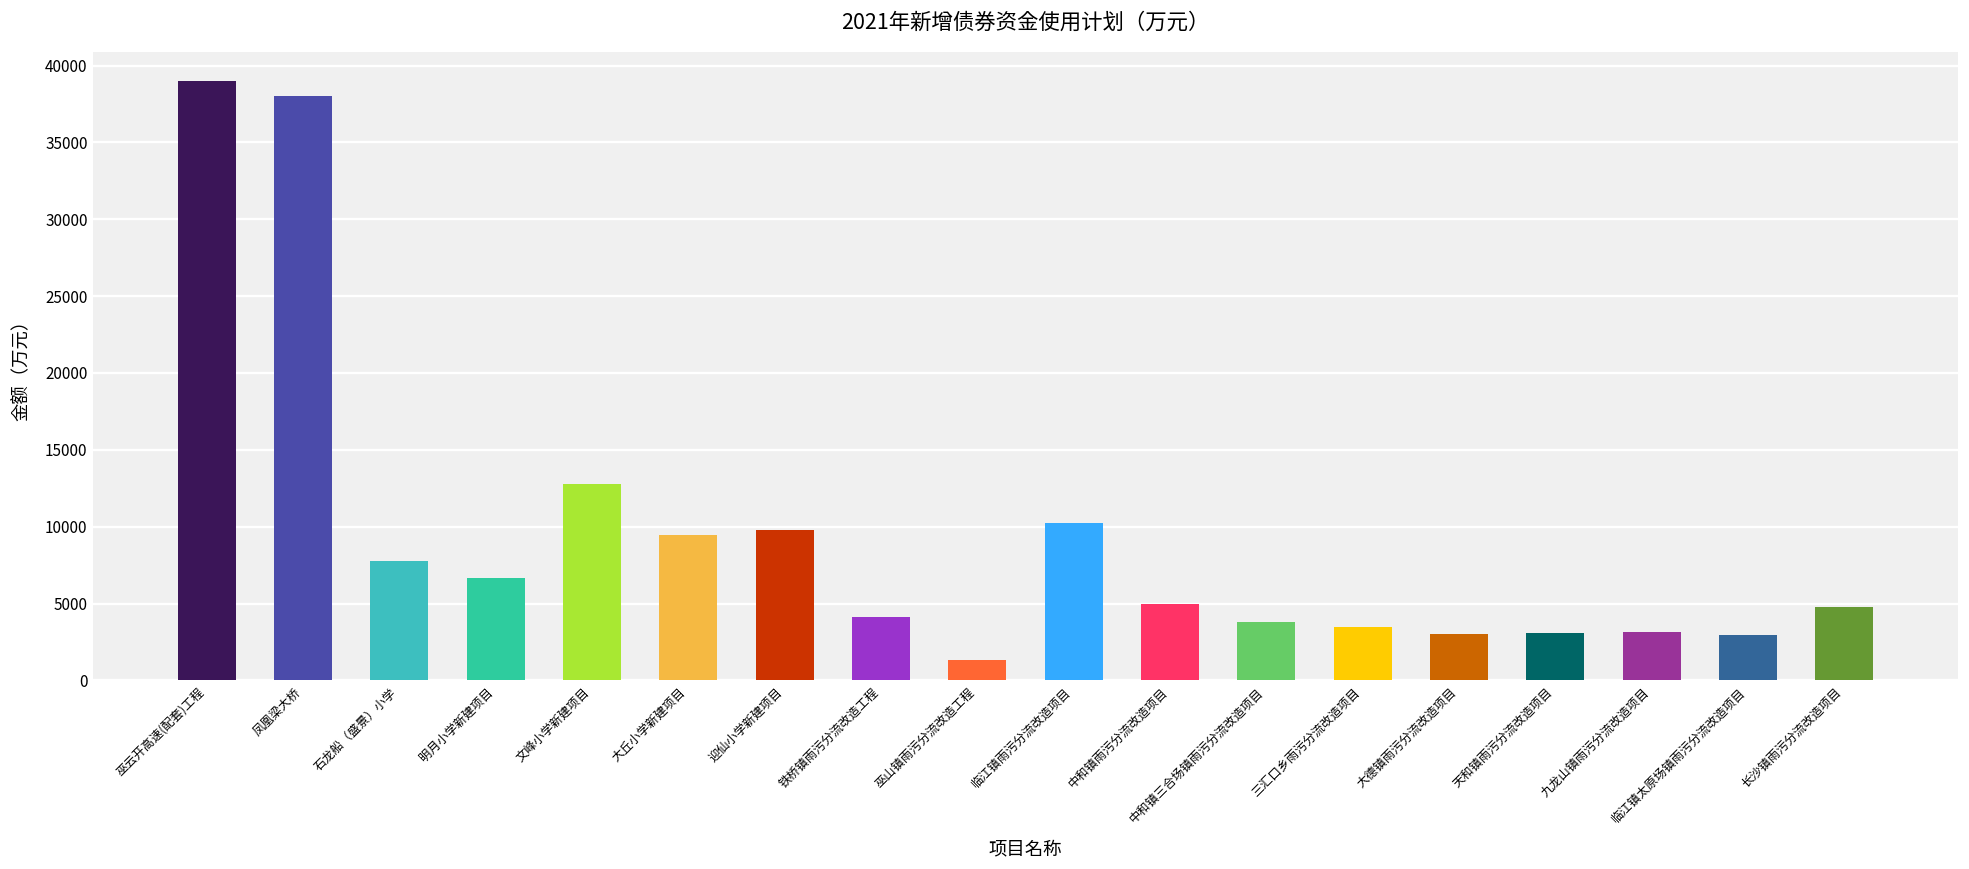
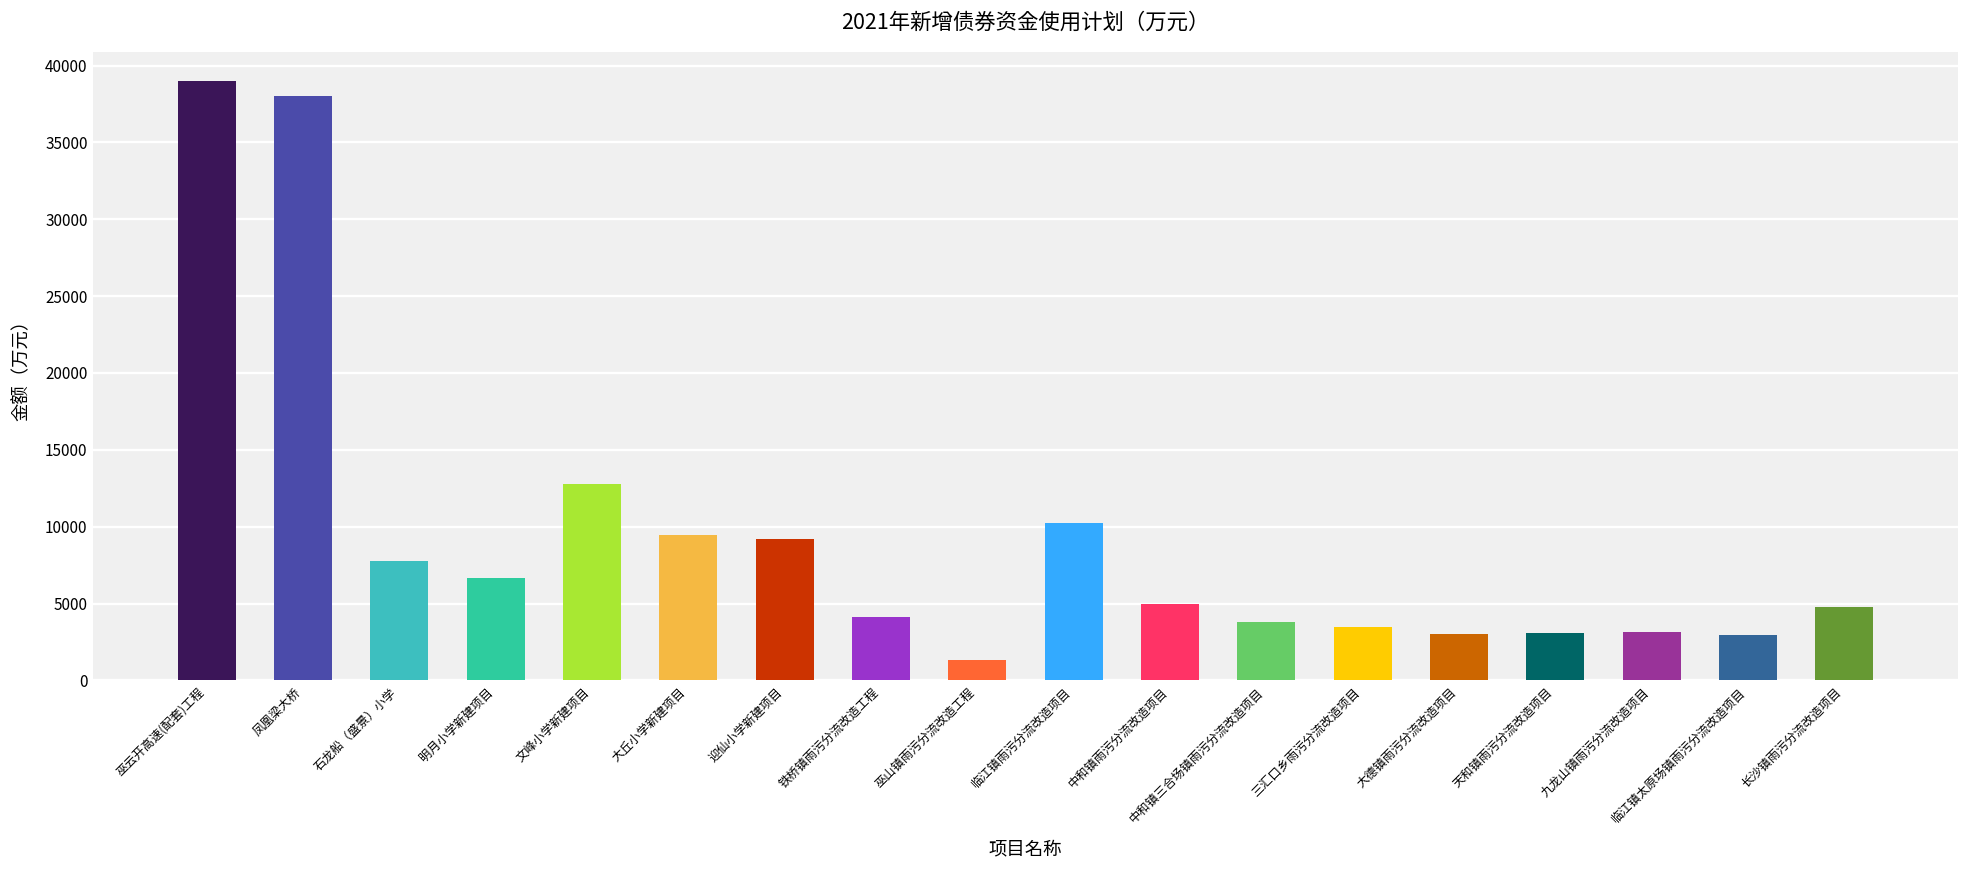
  {
    "巫云开高速(配套)工程": 39000,
    "凤凰梁大桥": 38000,
    "石龙船（盛景）小学": 7700,
    "明月小学新建项目": 6600,
    "文峰小学新建项目": 12800,
    "大丘小学新建项目": 9500,
-   "迎仙小学新建项目": 9800,
+   "迎仙小学新建项目": 9200,
    "铁桥镇雨污分流改造工程": 4100,
    "巫山镇雨污分流改造工程": 1300,
    "临江镇雨污分流改造项目": 10200,
    "中和镇雨污分流改造项目": 5000,
    "中和镇三合场镇雨污分流改造项目": 3800,
    "三汇口乡雨污分流改造项目": 3500,
    "大德镇雨污分流改造项目": 3000,
    "天和镇雨污分流改造项目": 3100,
    "九龙山镇雨污分流改造项目": 3200,
    "临江镇太原场镇雨污分流改造项目": 2900,
    "长沙镇雨污分流改造项目": 4800
  }
